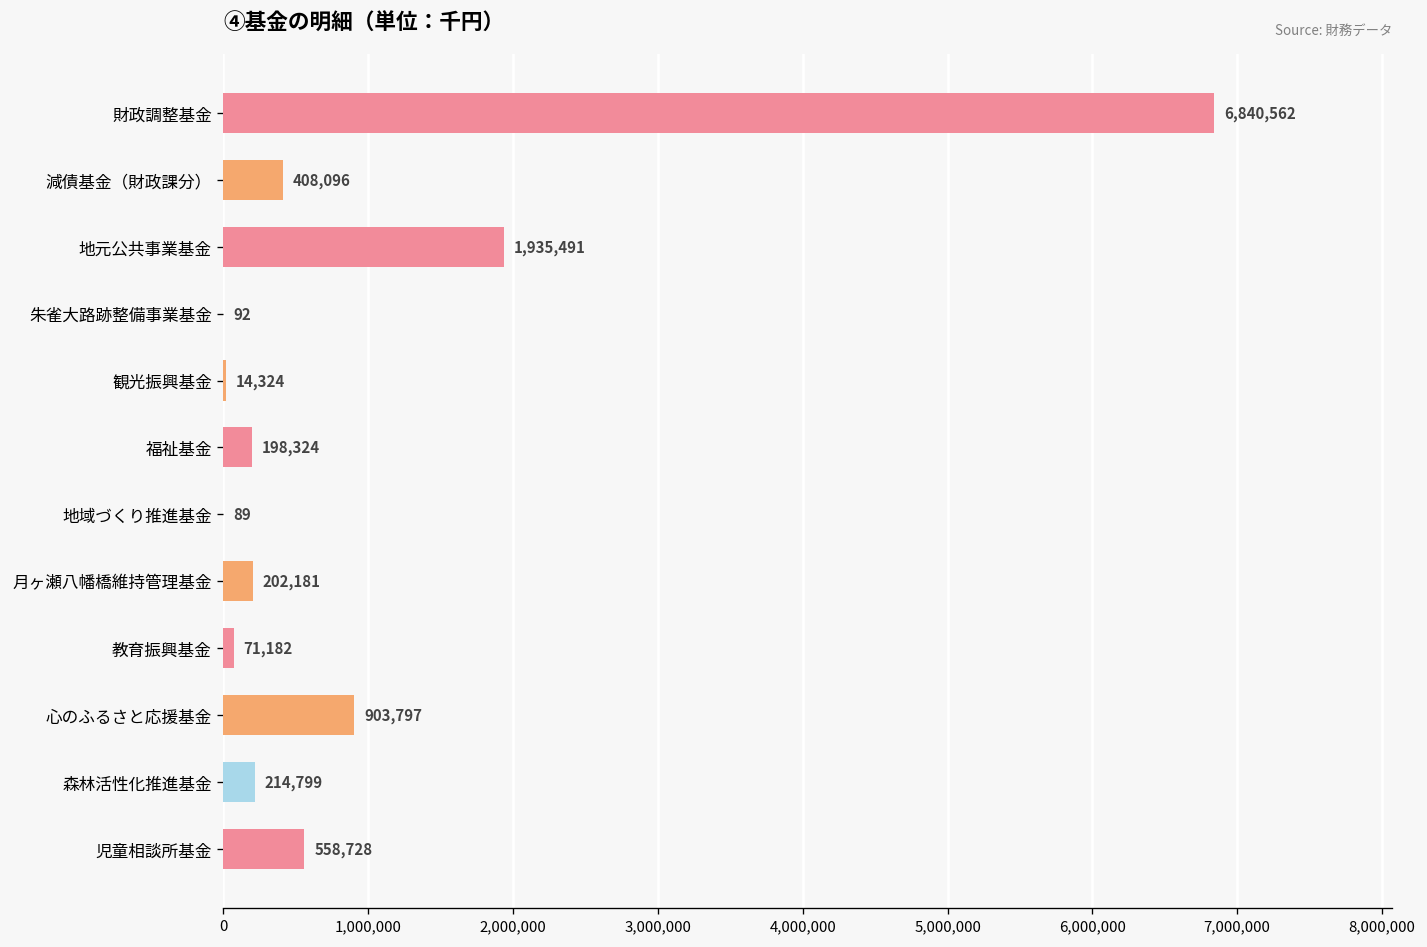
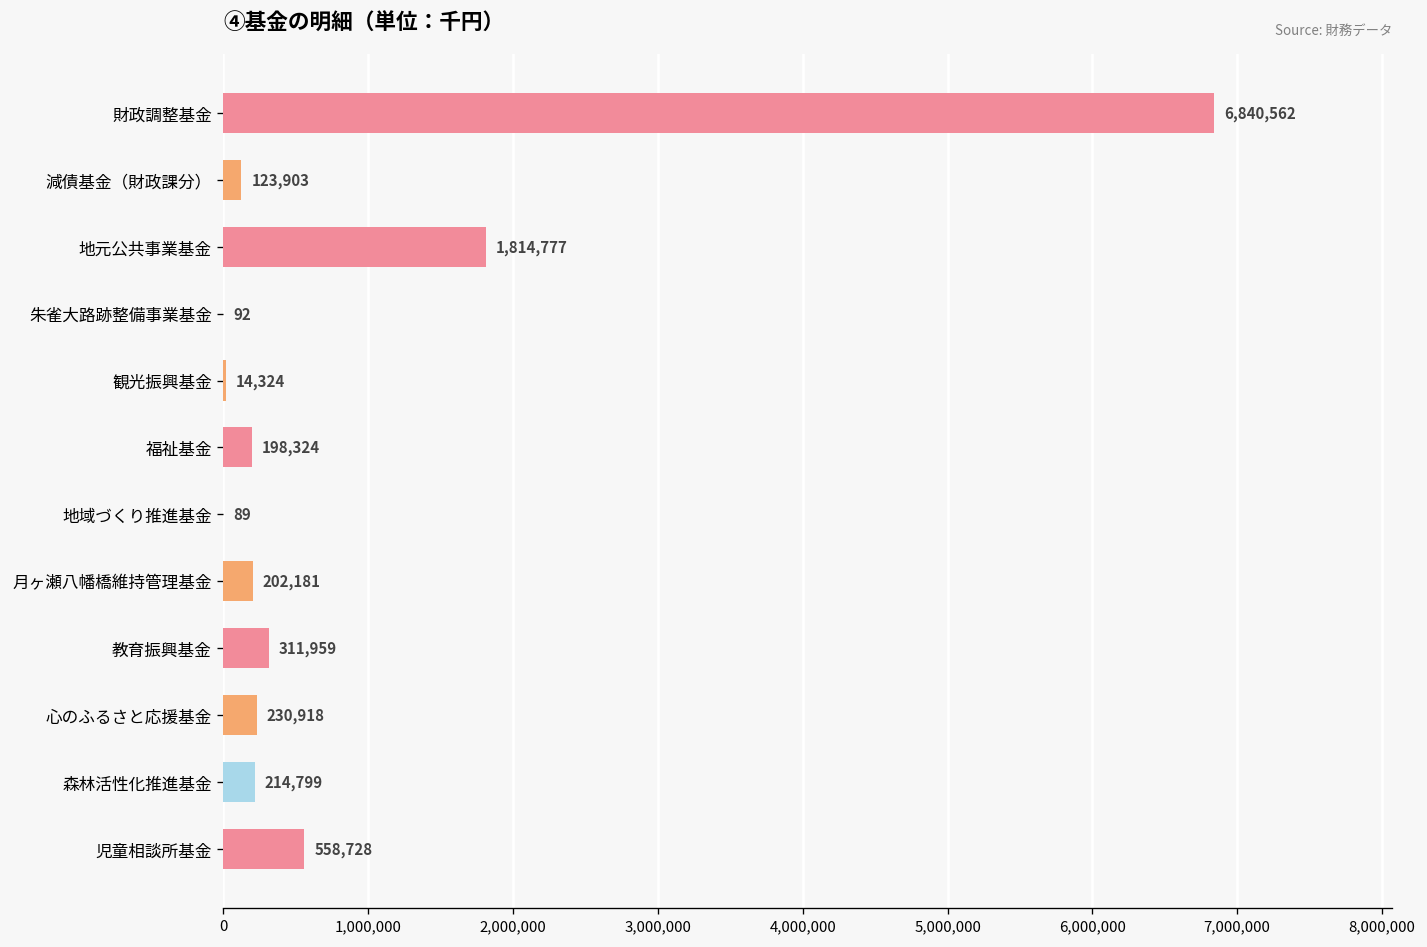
  {
    "財政調整基金": "6,840,562",
-   "減債基金（財政課分）": "408,096",
-   "地元公共事業基金": "1,935,491",
+   "減債基金（財政課分）": "123,903",
+   "地元公共事業基金": "1,814,777",
    "朱雀大路跡整備事業基金": "92",
    "観光振興基金": "14,324",
    "福祉基金": "198,324",
    "地域づくり推進基金": "89",
    "月ヶ瀬八幡橋維持管理基金": "202,181",
-   "教育振興基金": "71,182",
-   "心のふるさと応援基金": "903,797",
+   "教育振興基金": "311,959",
+   "心のふるさと応援基金": "230,918",
    "森林活性化推進基金": "214,799",
    "児童相談所基金": "558,728"
  }
